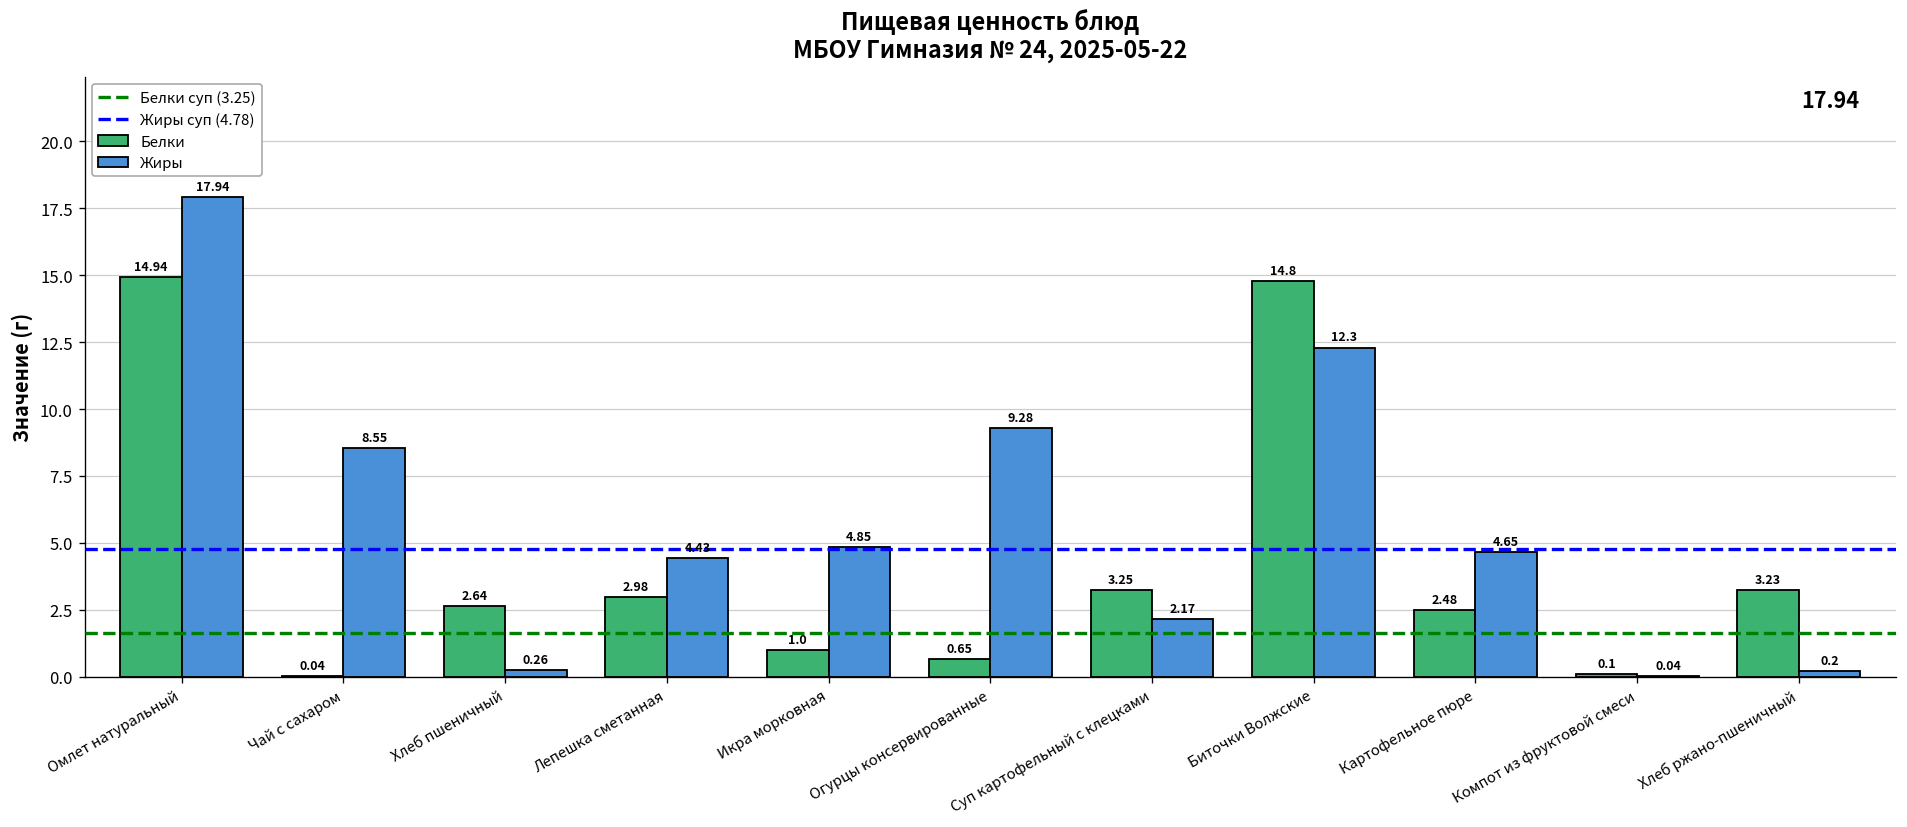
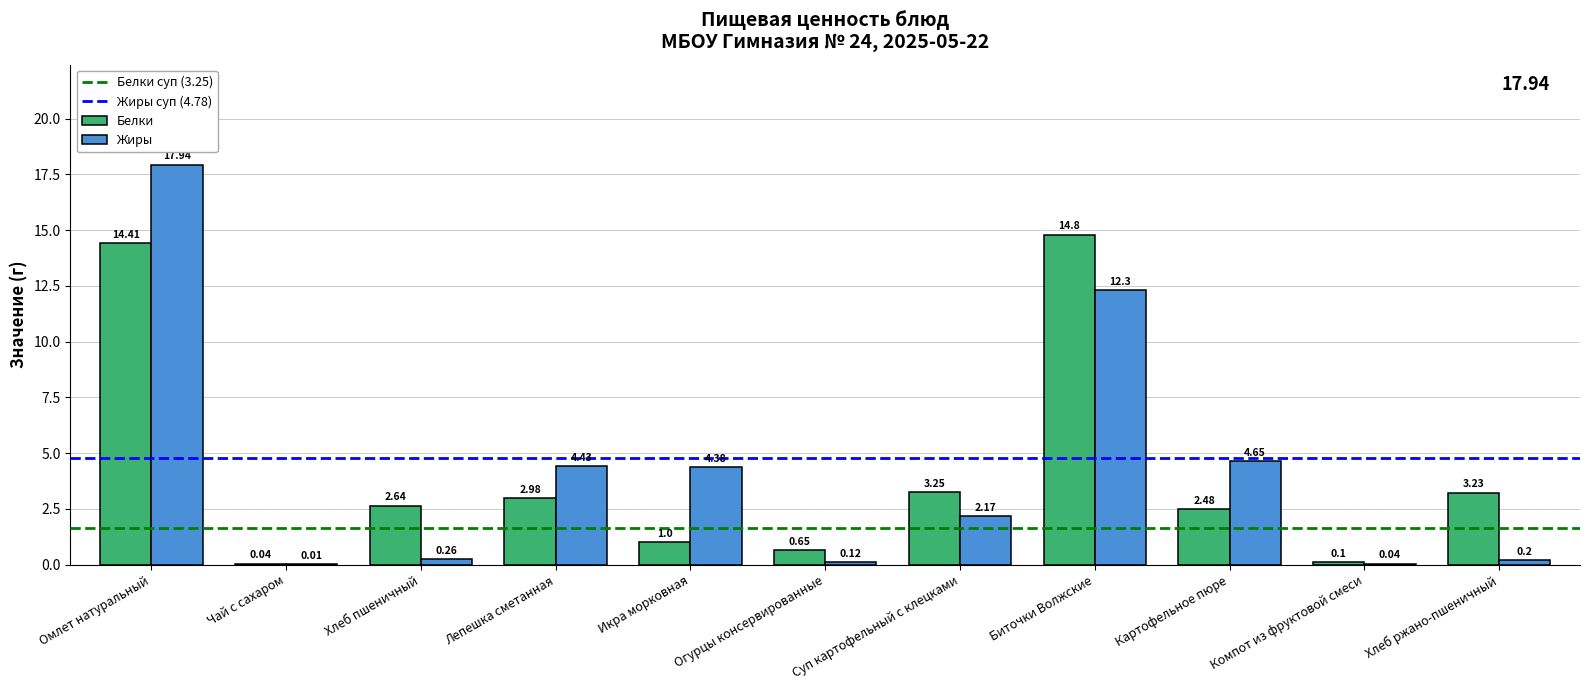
  {
    "Белки": {
-     "Омлет натуральный": 14.94,
+     "Омлет натуральный": 14.41,
      "Чай с сахаром": 0.04,
      "Хлеб пшеничный": 2.64,
      "Лепешка сметанная": 2.98,
      "Икра морковная": 1.0,
      "Огурцы консервированные": 0.65,
      "Суп картофельный с клецками": 3.25,
      "Биточки Волжские": 14.8,
      "Картофельное пюре": 2.48,
      "Компот из фруктовой смеси": 0.1,
      "Хлеб ржано-пшеничный": 3.23
    },
    "Жиры": {
-     "Чай с сахаром": 8.55,
+     "Чай с сахаром": 0.01,
      "Хлеб пшеничный": 0.26,
      "Лепешка сметанная": 4.43,
-     "Икра морковная": 4.85,
-     "Огурцы консервированные": 9.28,
+     "Икра морковная": 4.38,
+     "Огурцы консервированные": 0.12,
      "Суп картофельный с клецками": 2.17,
      "Биточки Волжские": 12.3,
      "Картофельное пюре": 4.65,
      "Компот из фруктовой смеси": 0.04,
      "Хлеб ржано-пшеничный": 0.2
    }
  }
